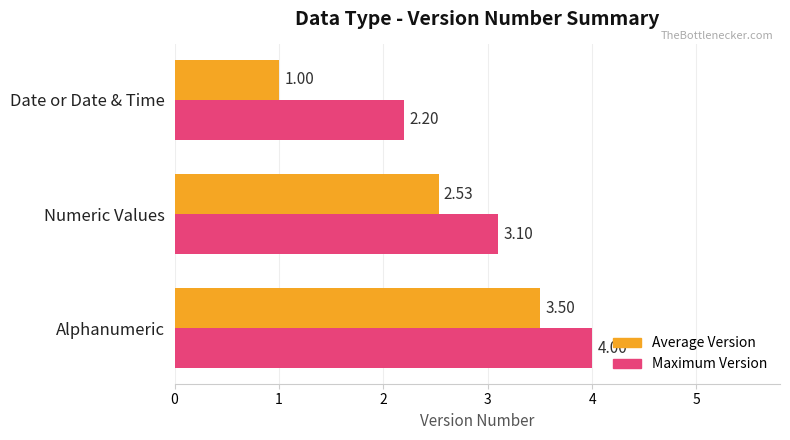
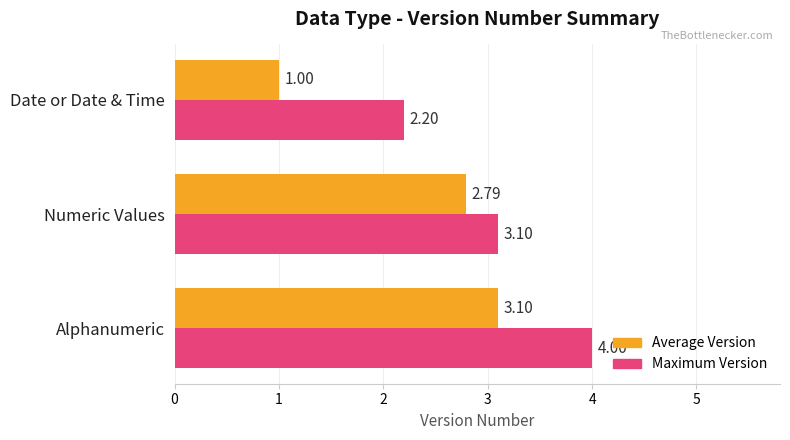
  {
    "Average Version": {
      "Date or Date & Time": 1.00,
-     "Numeric Values": 2.53,
-     "Alphanumeric": 3.50
+     "Numeric Values": 2.79,
+     "Alphanumeric": 3.10
    },
    "Maximum Version": {
      "Date or Date & Time": 2.20,
      "Numeric Values": 3.10,
      "Alphanumeric": 4.00
    }
  }
